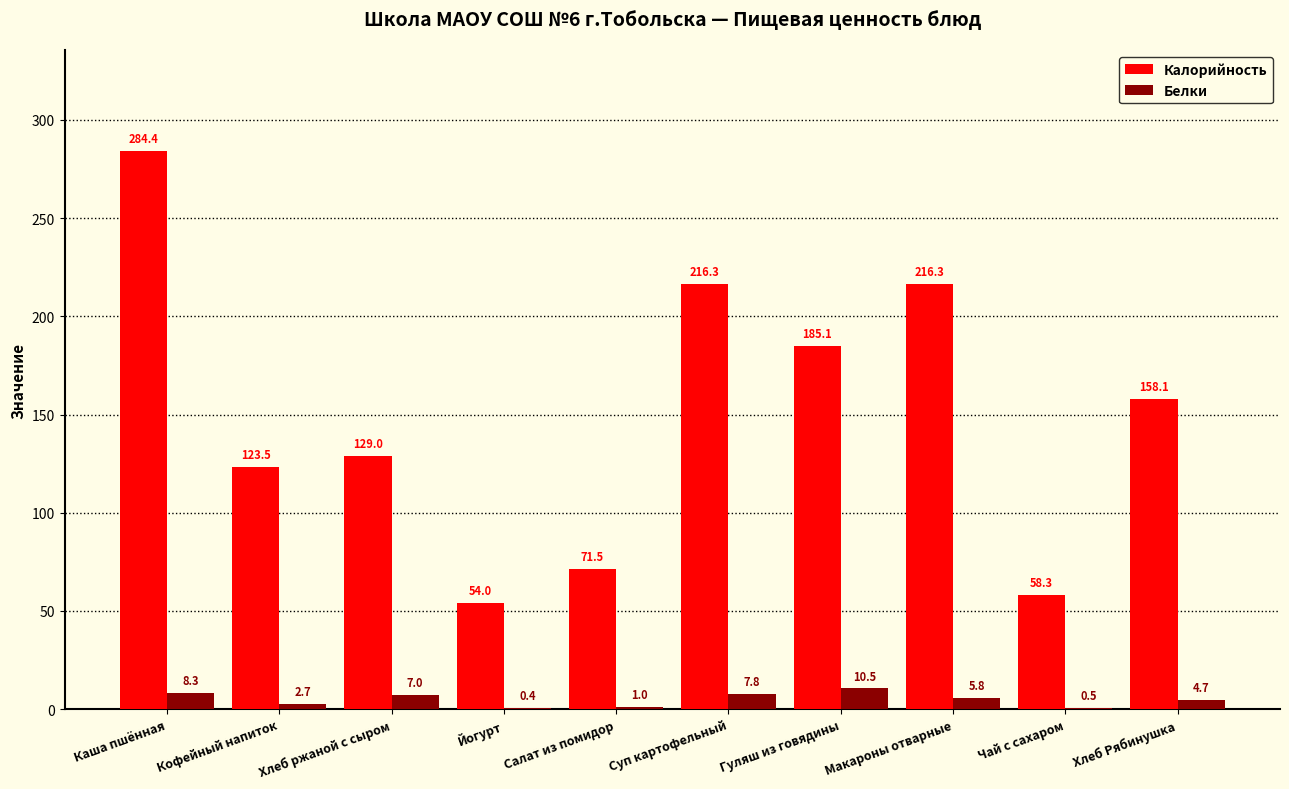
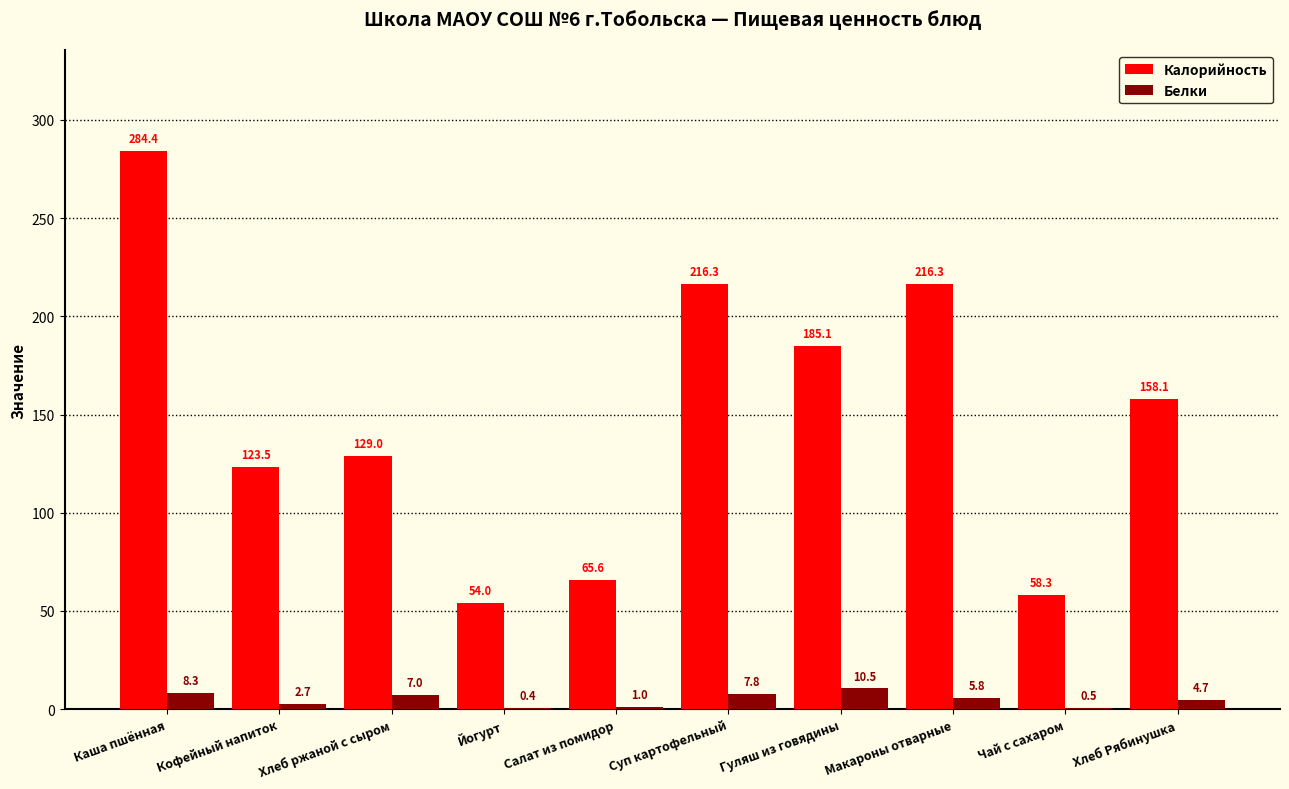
  {
    "Калорийность": {
      "Каша пшённая": 284.4,
      "Кофейный напиток": 123.5,
      "Хлеб ржаной с сыром": 129.0,
      "Йогурт": 54.0,
-     "Салат из помидор": 71.5,
+     "Салат из помидор": 65.6,
      "Суп картофельный": 216.3,
      "Гуляш из говядины": 185.1,
      "Макароны отварные": 216.3,
      "Чай с сахаром": 58.3,
      "Хлеб Рябинушка": 158.1
    },
    "Белки": {
      "Каша пшённая": 8.3,
      "Кофейный напиток": 2.7,
      "Хлеб ржаной с сыром": 7.0,
      "Йогурт": 0.4,
      "Салат из помидор": 1.0,
      "Суп картофельный": 7.8,
      "Гуляш из говядины": 10.5,
      "Макароны отварные": 5.8,
      "Чай с сахаром": 0.5,
      "Хлеб Рябинушка": 4.7
    }
  }
